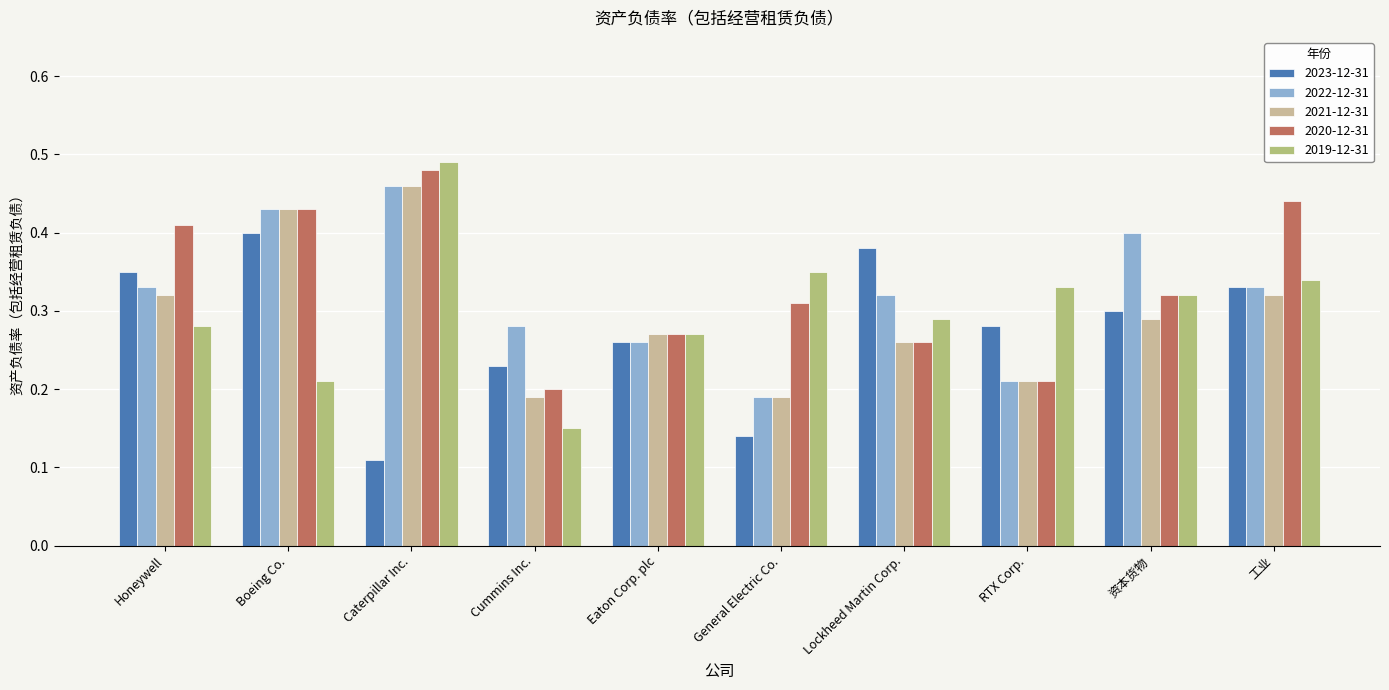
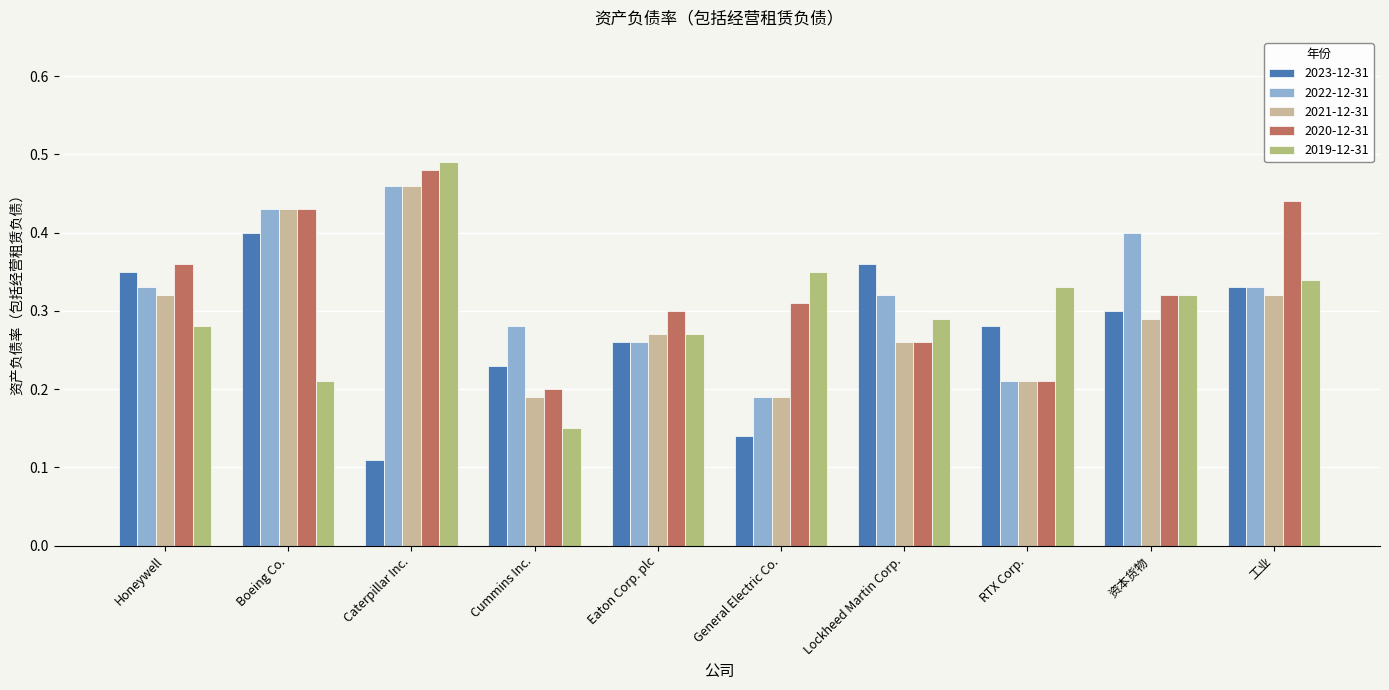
  {
    "2023-12-31": {
      "Honeywell": 0.35,
      "Boeing Co.": 0.40,
      "Caterpillar Inc.": 0.11,
      "Cummins Inc.": 0.23,
      "Eaton Corp. plc": 0.26,
      "General Electric Co.": 0.14,
-     "Lockheed Martin Corp.": 0.38,
+     "Lockheed Martin Corp.": 0.36,
      "RTX Corp.": 0.28,
      "资本货物": 0.30,
      "工业": 0.33
    },
    "2022-12-31": {
      "Honeywell": 0.33,
      "Boeing Co.": 0.43,
      "Caterpillar Inc.": 0.46,
      "Cummins Inc.": 0.28,
      "Eaton Corp. plc": 0.26,
      "General Electric Co.": 0.19,
      "Lockheed Martin Corp.": 0.32,
      "RTX Corp.": 0.21,
      "资本货物": 0.40,
      "工业": 0.33
    },
    "2020-12-31": {
-     "Honeywell": 0.41,
+     "Honeywell": 0.36,
      "Boeing Co.": 0.43,
      "Caterpillar Inc.": 0.48,
      "Cummins Inc.": 0.20,
-     "Eaton Corp. plc": 0.27,
+     "Eaton Corp. plc": 0.30,
      "General Electric Co.": 0.31,
      "Lockheed Martin Corp.": 0.26,
      "RTX Corp.": 0.21,
      "资本货物": 0.32,
      "工业": 0.44
    }
  }
